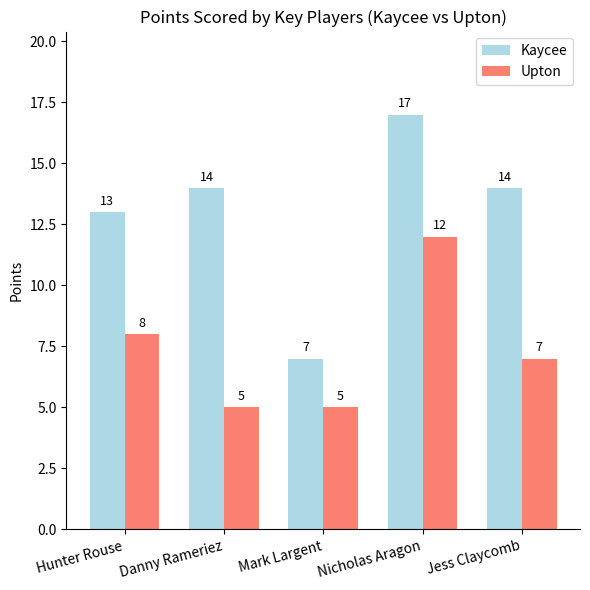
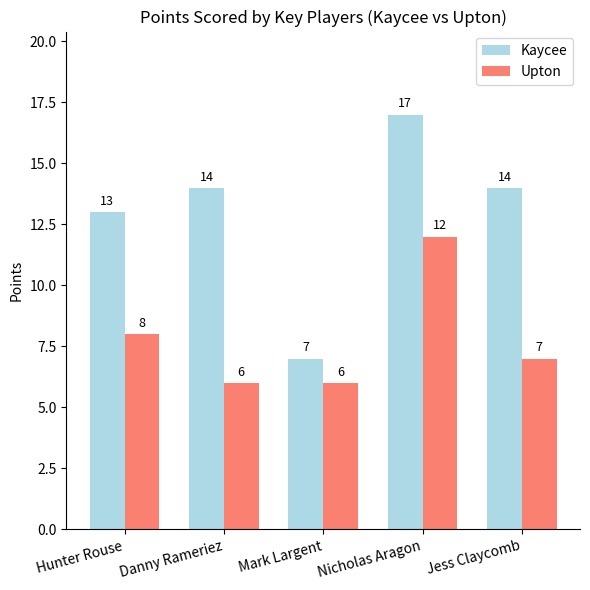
  {
    "Kaycee": {
      "Hunter Rouse": 13,
      "Danny Rameriez": 14,
      "Mark Largent": 7,
      "Nicholas Aragon": 17,
      "Jess Claycomb": 14
    },
    "Upton": {
      "Hunter Rouse": 8,
-     "Danny Rameriez": 5,
-     "Mark Largent": 5,
+     "Danny Rameriez": 6,
+     "Mark Largent": 6,
      "Nicholas Aragon": 12,
      "Jess Claycomb": 7
    }
  }
